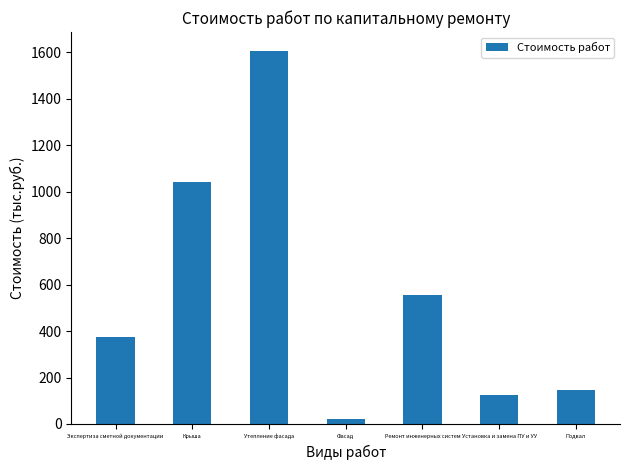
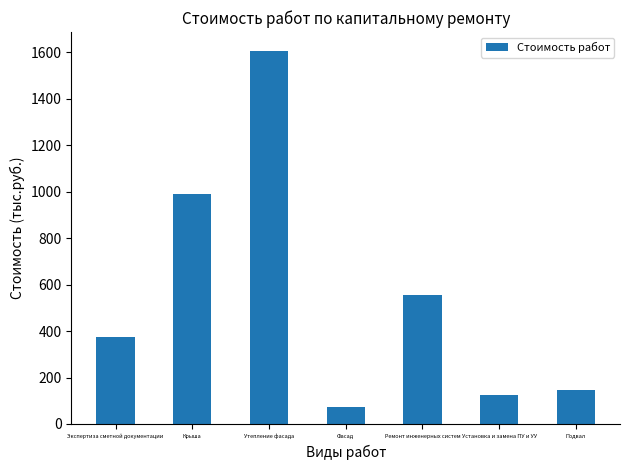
  {
    "Экспертиза сметной документации": 380,
-   "Крыша": 1040,
+   "Крыша": 990,
    "Утепление фасада": 1610,
-   "Фасад": 20,
+   "Фасад": 70,
    "Ремонт инженерных систем": 550,
    "Установка и замена ПУ и УУ": 130,
    "Подвал": 150
  }
